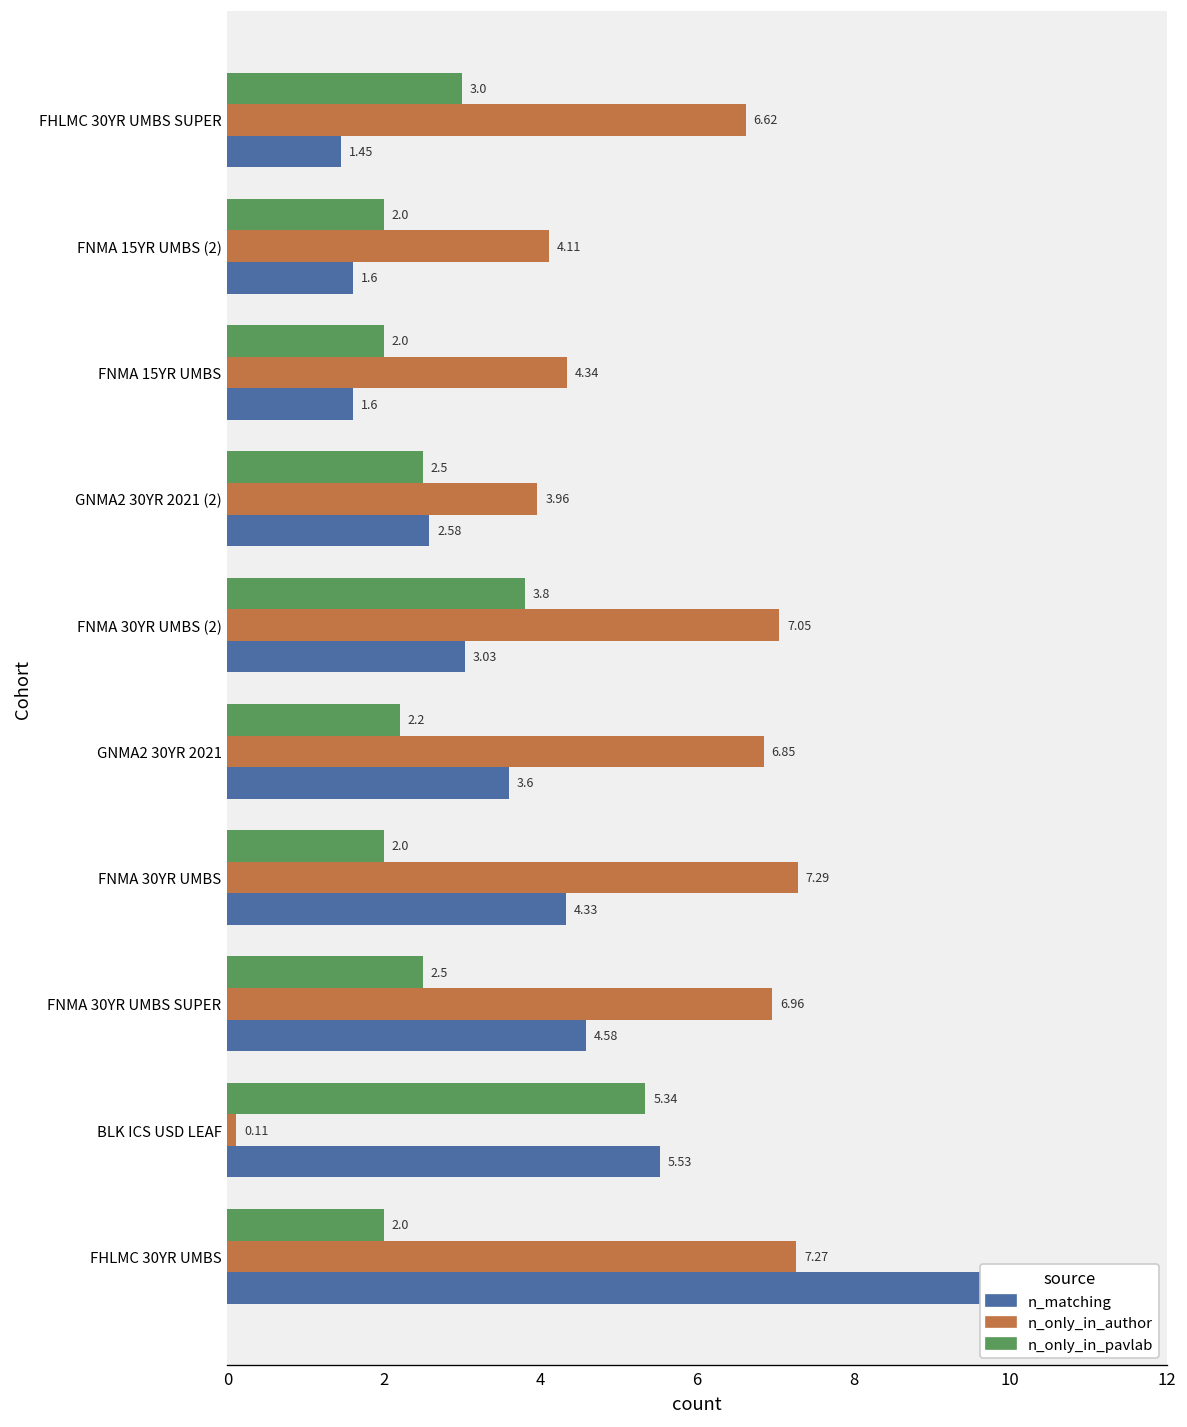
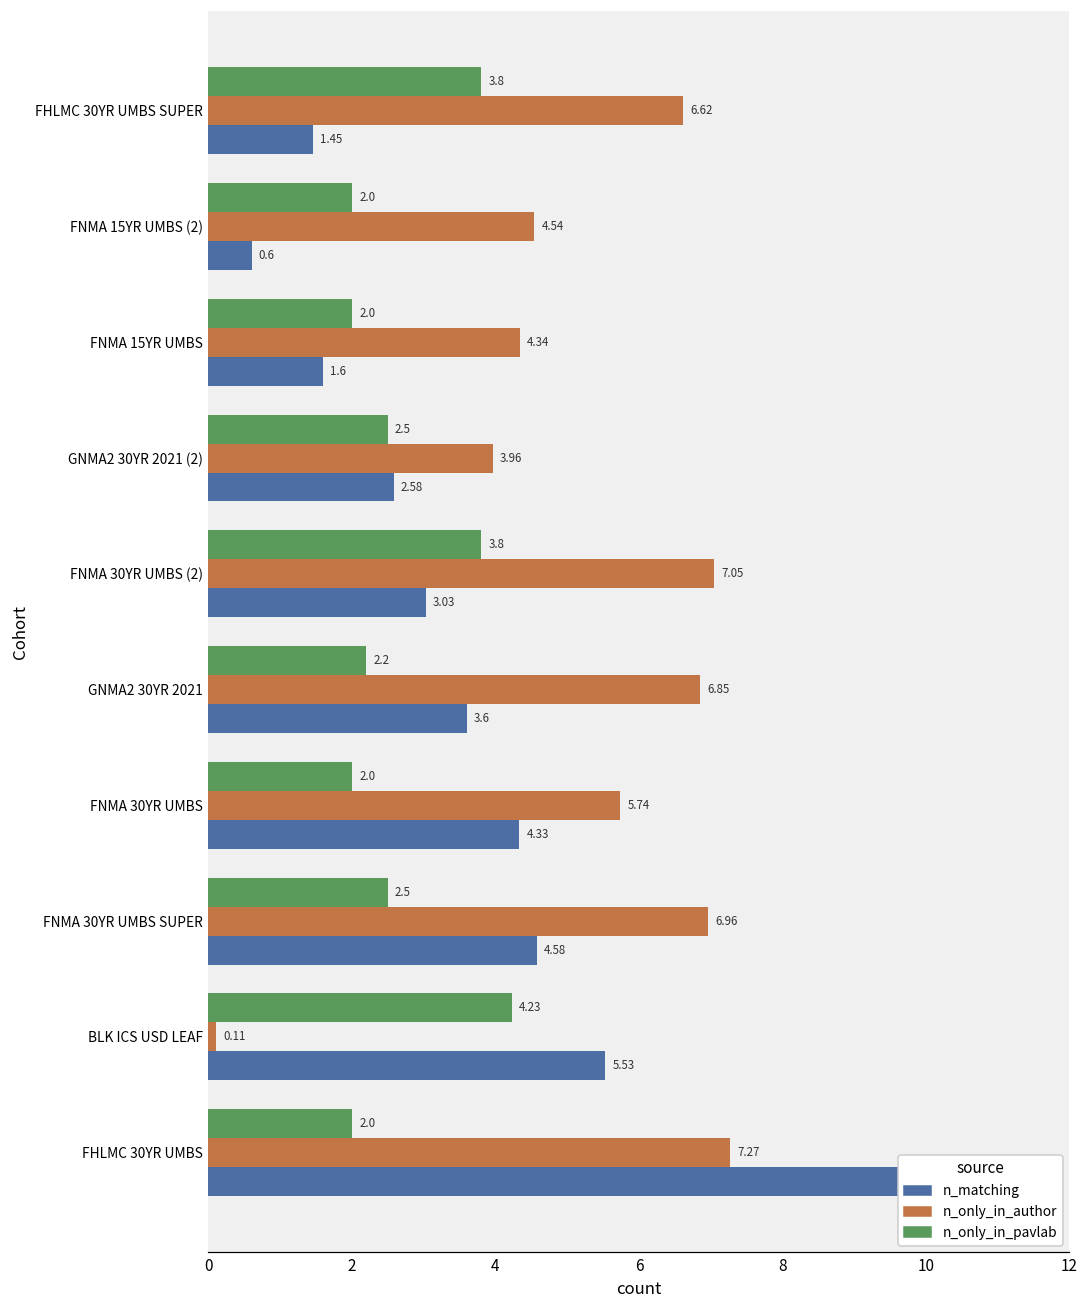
  {
    "n_matching": {
      "FHLMC 30YR UMBS SUPER": 1.45,
-     "FNMA 15YR UMBS (2)": 1.6,
+     "FNMA 15YR UMBS (2)": 0.6,
      "FNMA 15YR UMBS": 1.6,
      "GNMA2 30YR 2021 (2)": 2.58,
      "FNMA 30YR UMBS (2)": 3.03,
      "GNMA2 30YR 2021": 3.6,
      "FNMA 30YR UMBS": 4.33,
      "FNMA 30YR UMBS SUPER": 4.58,
      "BLK ICS USD LEAF": 5.53
    },
    "n_only_in_author": {
      "FHLMC 30YR UMBS SUPER": 6.62,
-     "FNMA 15YR UMBS (2)": 4.11,
+     "FNMA 15YR UMBS (2)": 4.54,
      "FNMA 15YR UMBS": 4.34,
      "GNMA2 30YR 2021 (2)": 3.96,
      "FNMA 30YR UMBS (2)": 7.05,
      "GNMA2 30YR 2021": 6.85,
-     "FNMA 30YR UMBS": 7.29,
+     "FNMA 30YR UMBS": 5.74,
      "FNMA 30YR UMBS SUPER": 6.96,
      "BLK ICS USD LEAF": 0.11,
      "FHLMC 30YR UMBS": 7.27
    },
    "n_only_in_pavlab": {
-     "FHLMC 30YR UMBS SUPER": 3.0,
+     "FHLMC 30YR UMBS SUPER": 3.8,
      "FNMA 15YR UMBS (2)": 2.0,
      "FNMA 15YR UMBS": 2.0,
      "GNMA2 30YR 2021 (2)": 2.5,
      "FNMA 30YR UMBS (2)": 3.8,
      "GNMA2 30YR 2021": 2.2,
      "FNMA 30YR UMBS": 2.0,
      "FNMA 30YR UMBS SUPER": 2.5,
-     "BLK ICS USD LEAF": 5.34,
+     "BLK ICS USD LEAF": 4.23,
      "FHLMC 30YR UMBS": 2.0
    }
  }
